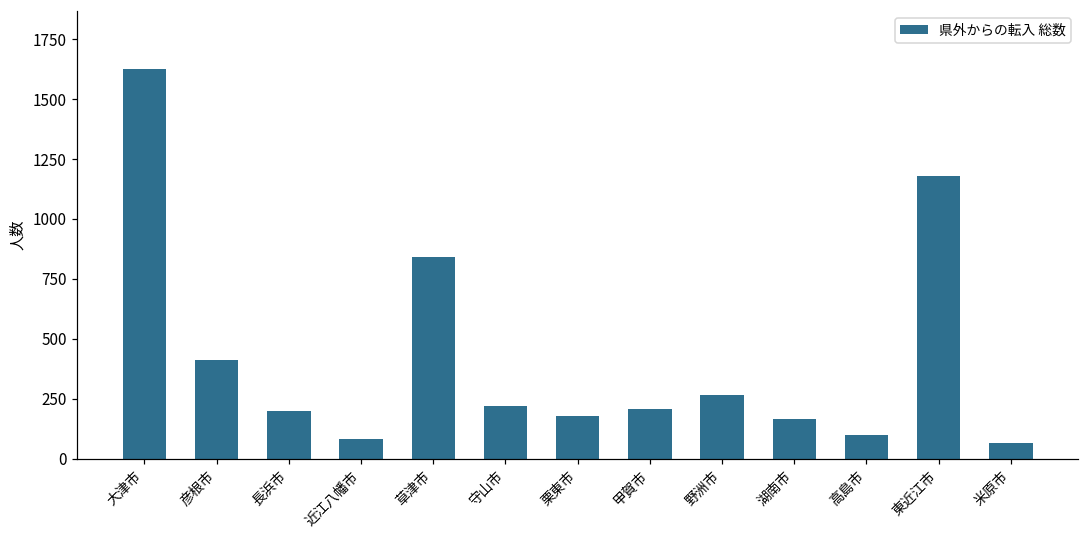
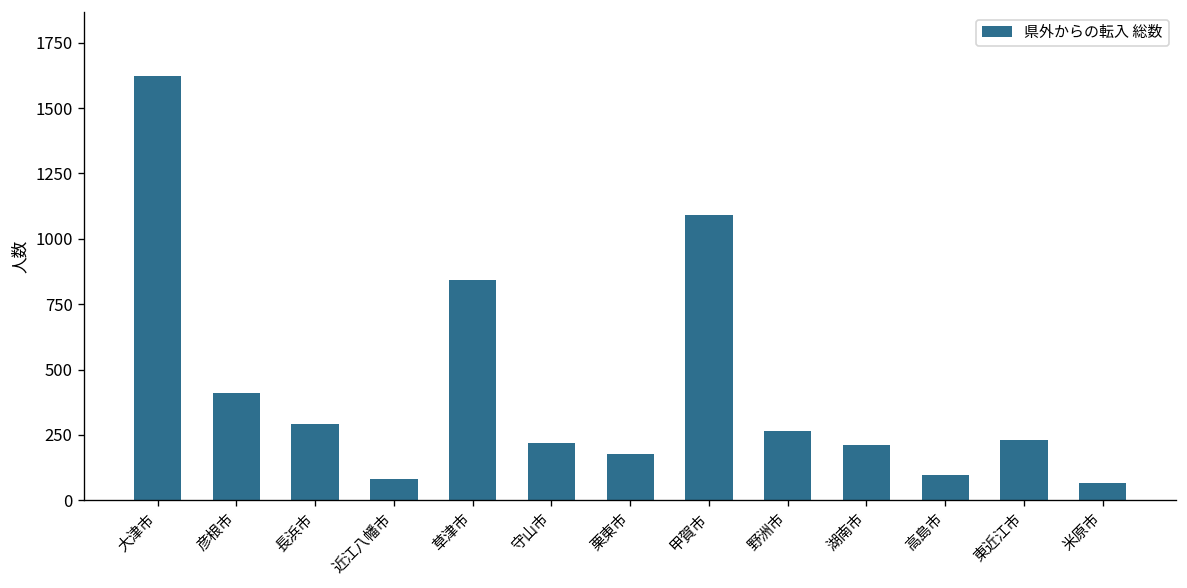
  {
    "大津市": 1620,
    "彦根市": 410,
-   "長浜市": 200,
+   "長浜市": 290,
    "近江八幡市": 80,
    "草津市": 840,
    "守山市": 220,
    "栗東市": 180,
-   "甲賀市": 210,
+   "甲賀市": 1090,
    "野洲市": 270,
-   "湖南市": 160,
+   "湖南市": 210,
    "高島市": 100,
-   "東近江市": 1180,
+   "東近江市": 230,
    "米原市": 70
  }
